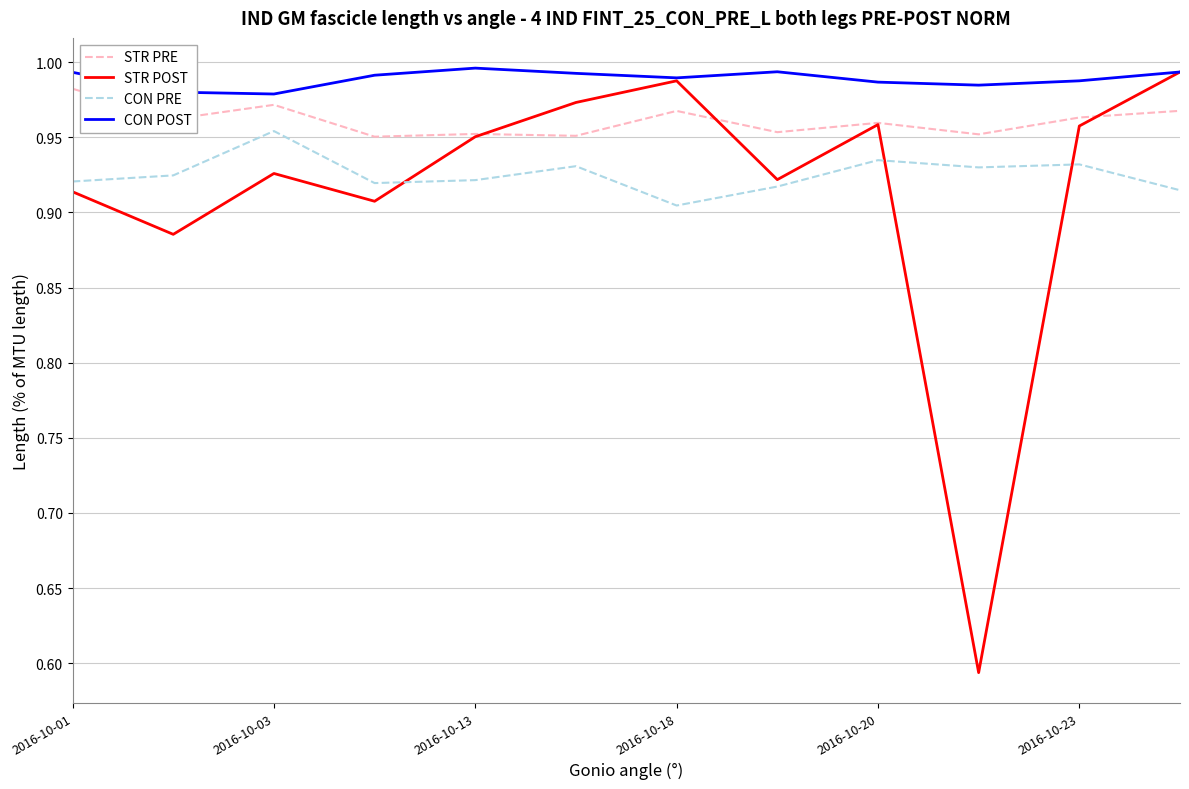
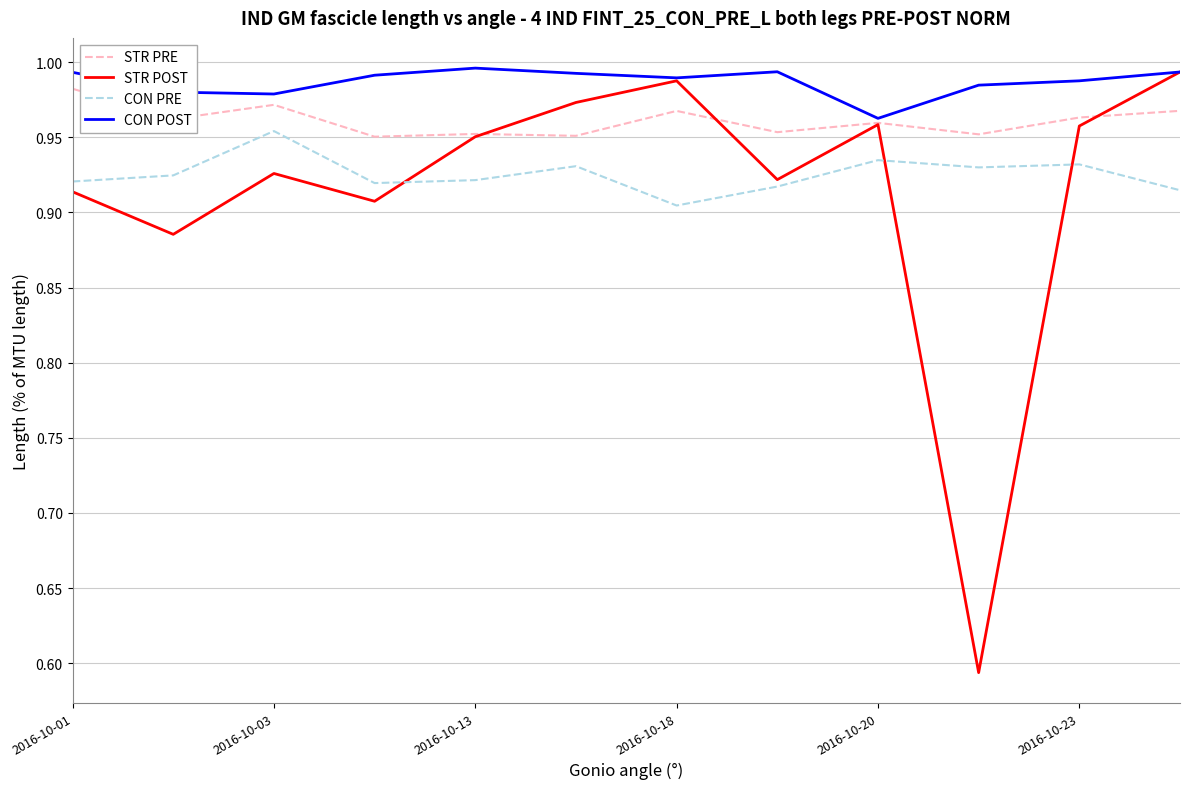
  {
    "STR PRE": {
      "2016-10-01": 0.982,
      "2016-10-03": 0.972,
      "2016-10-13": 0.952,
      "2016-10-18": 0.968,
      "2016-10-23": 0.963
    },
    "STR POST": {
      "2016-10-01": 0.914,
      "2016-10-03": 0.926,
      "2016-10-13": 0.950,
      "2016-10-18": 0.988,
      "2016-10-23": 0.958
    },
    "CON PRE": {
      "2016-10-01": 0.921,
      "2016-10-03": 0.954,
      "2016-10-13": 0.922,
      "2016-10-18": 0.905,
      "2016-10-20": 0.935,
      "2016-10-23": 0.932
    },
    "CON POST": {
      "2016-10-01": 0.993,
      "2016-10-03": 0.979,
      "2016-10-13": 0.996,
      "2016-10-18": 0.990,
-     "2016-10-20": 0.987,
+     "2016-10-20": 0.963,
      "2016-10-23": 0.988
    }
  }
